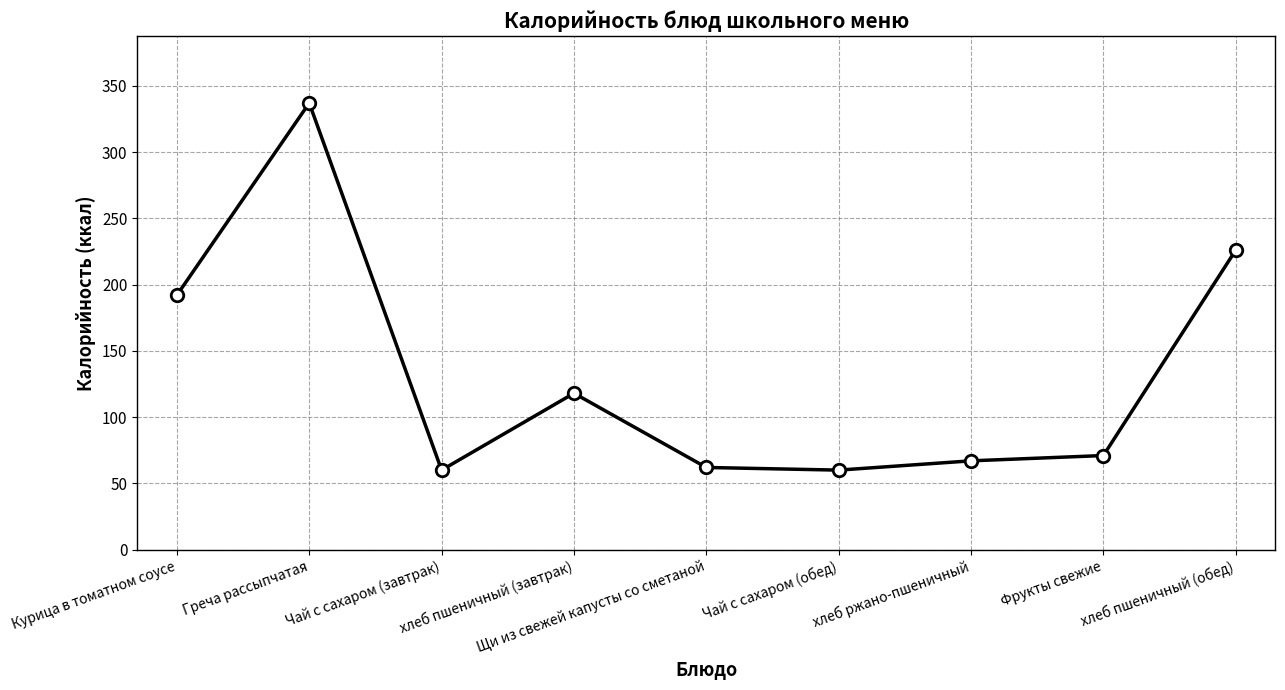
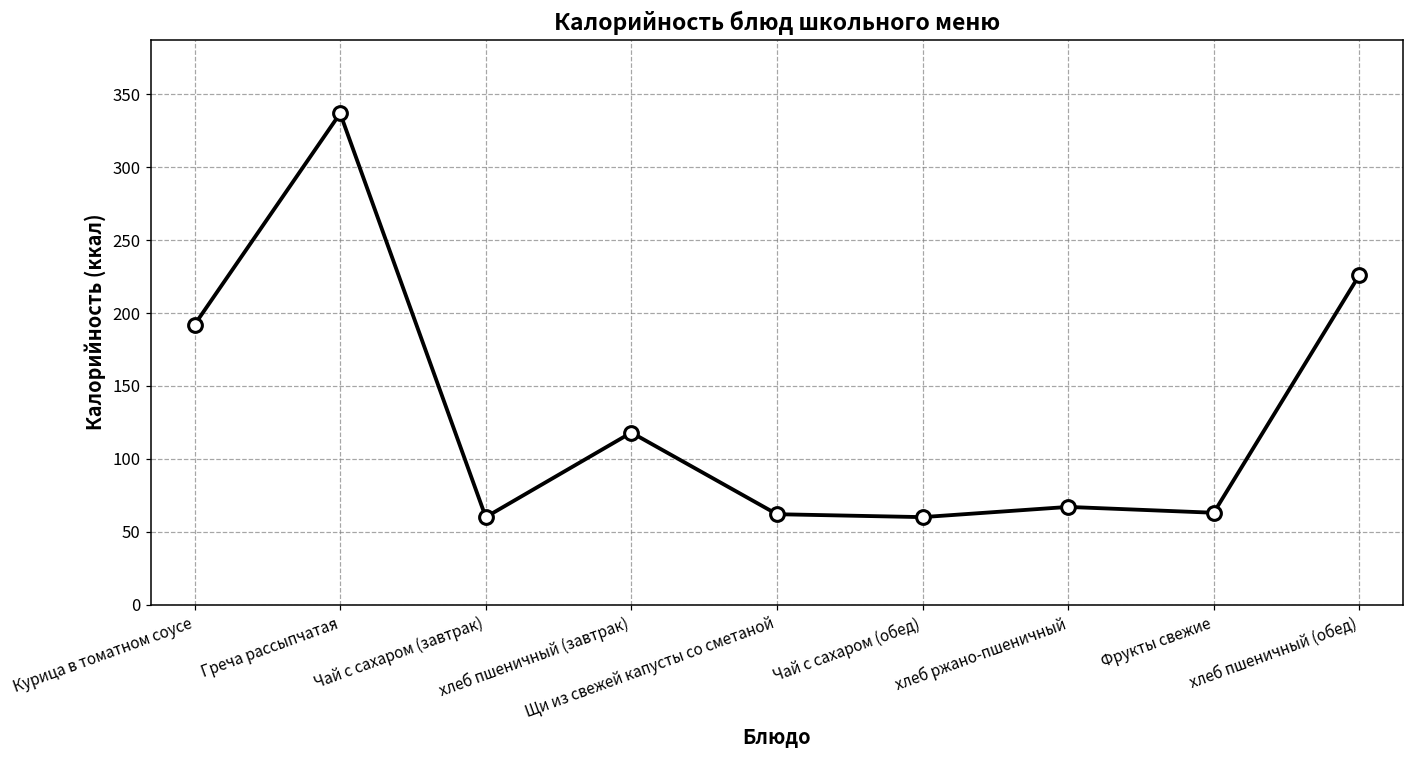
  {
    "Курица в томатном соусе": 192,
    "Греча рассыпчатая": 337,
    "Чай с сахаром (завтрак)": 60,
    "хлеб пшеничный (завтрак)": 118,
    "Щи из свежей капусты со сметаной": 62,
    "Чай с сахаром (обед)": 60,
    "хлеб ржано-пшеничный": 67,
-   "Фрукты свежие": 71,
+   "Фрукты свежие": 63,
    "хлеб пшеничный (обед)": 226
  }
